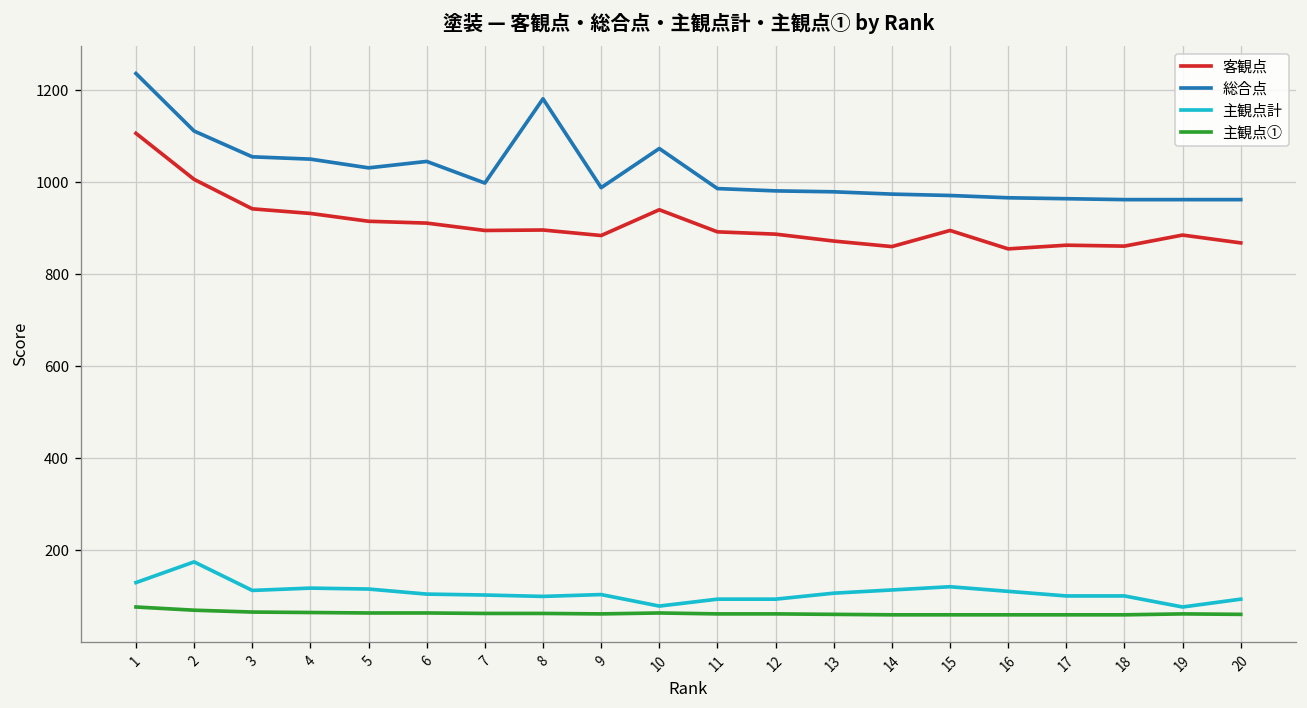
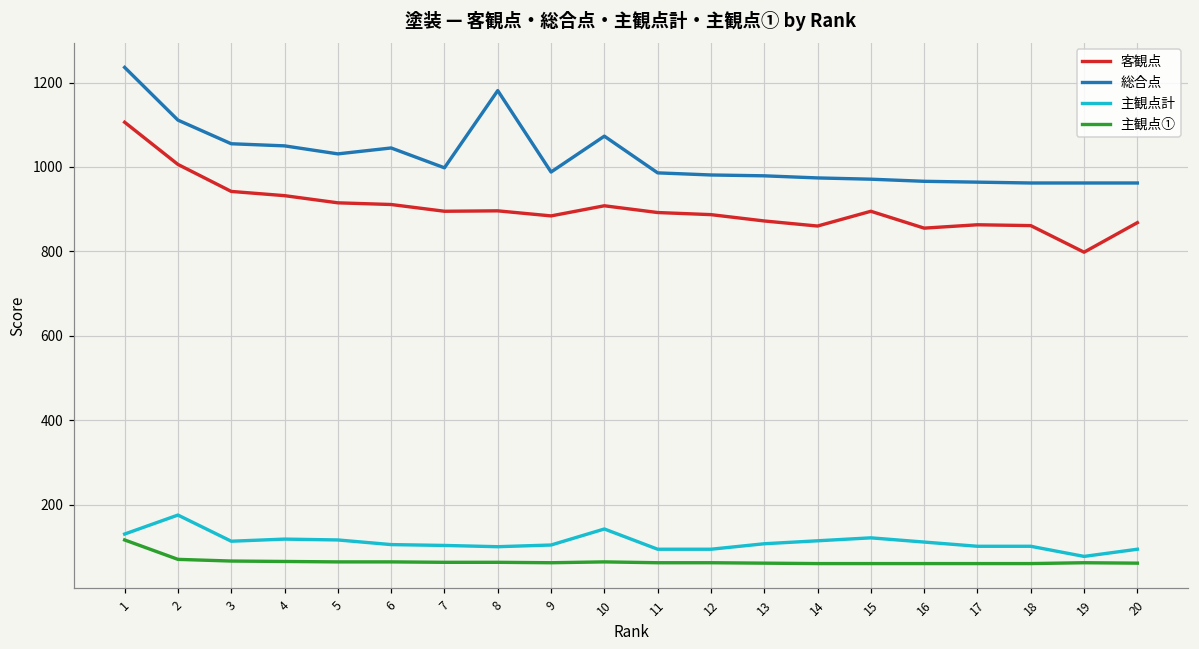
  {
    "客観点": {
      "1": 1110,
      "2": 1010,
      "3": 940,
      "4": 930,
      "5": 920,
      "6": 910,
      "7": 900,
      "8": 900,
      "9": 880,
-     "10": 940,
+     "10": 910,
      "11": 890,
      "12": 890,
      "13": 870,
      "14": 860,
      "15": 900,
      "16": 860,
      "17": 860,
      "18": 860,
-     "19": 890,
+     "19": 800,
      "20": 870
    },
    "総合点": {
      "1": 1240,
      "2": 1110,
      "3": 1060,
      "4": 1050,
      "5": 1030,
      "6": 1050,
      "7": 1000,
      "8": 1180,
      "9": 990,
      "10": 1070,
      "11": 990,
      "12": 980,
      "13": 980,
      "14": 970,
      "15": 970,
      "16": 970,
      "17": 960,
      "18": 960,
      "19": 960,
      "20": 960
    },
    "主観点計": {
      "1": 130,
      "2": 180,
      "3": 110,
      "4": 120,
      "5": 120,
      "6": 110,
      "7": 100,
      "8": 100,
      "9": 100,
-     "10": 80,
+     "10": 140,
      "11": 90,
      "12": 90,
      "13": 110,
      "14": 110,
      "15": 120,
      "16": 110,
      "17": 100,
      "18": 100,
      "19": 80,
      "20": 90
    },
    "主観点①": {
-     "1": 80,
+     "1": 120,
      "2": 70,
      "3": 70,
      "4": 70,
      "5": 60,
      "6": 60,
      "7": 60,
      "8": 60,
      "9": 60,
      "10": 60,
      "11": 60,
      "12": 60,
      "13": 60,
      "14": 60,
      "15": 60,
      "16": 60,
      "17": 60,
      "18": 60,
      "19": 60,
      "20": 60
    }
  }
